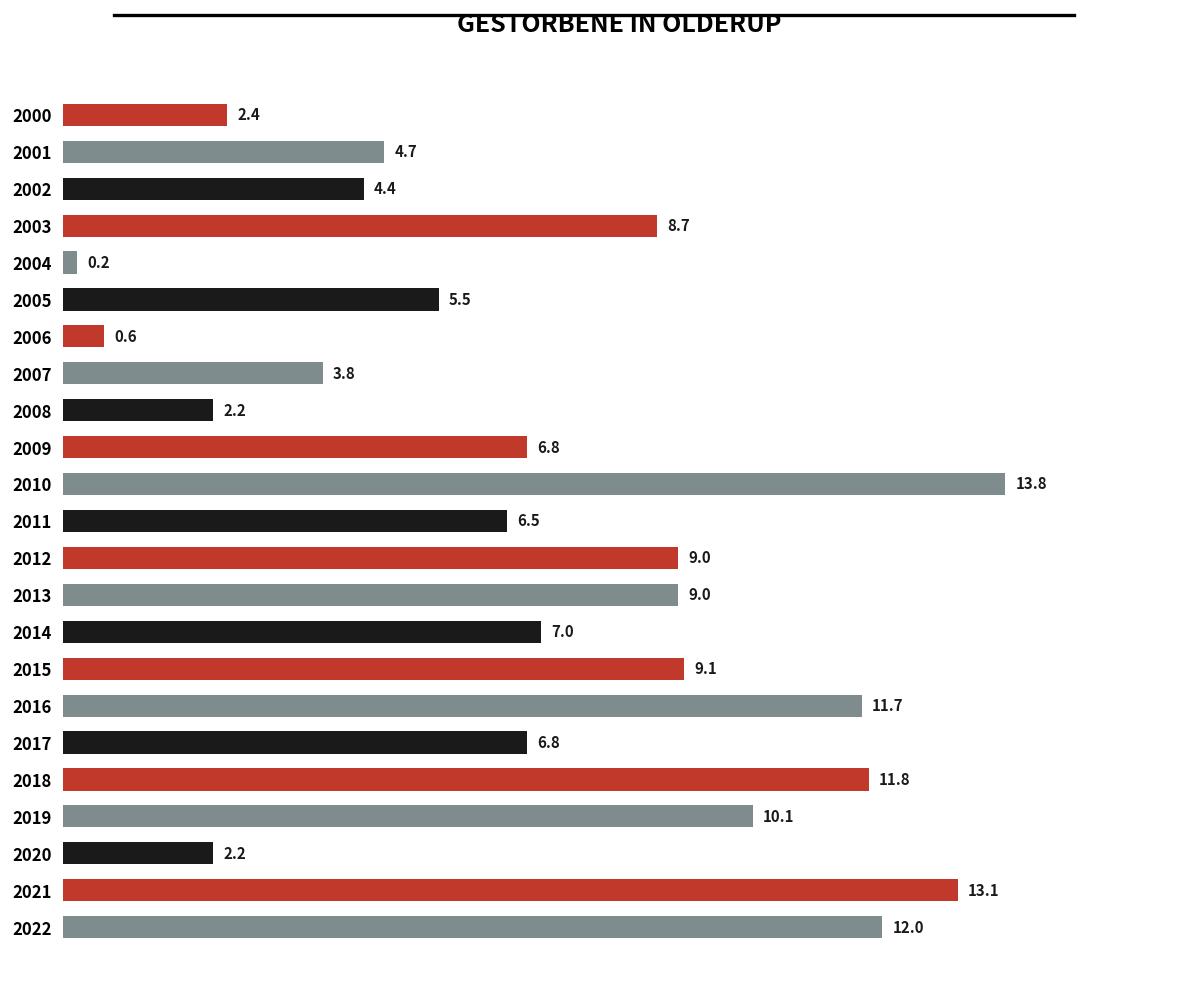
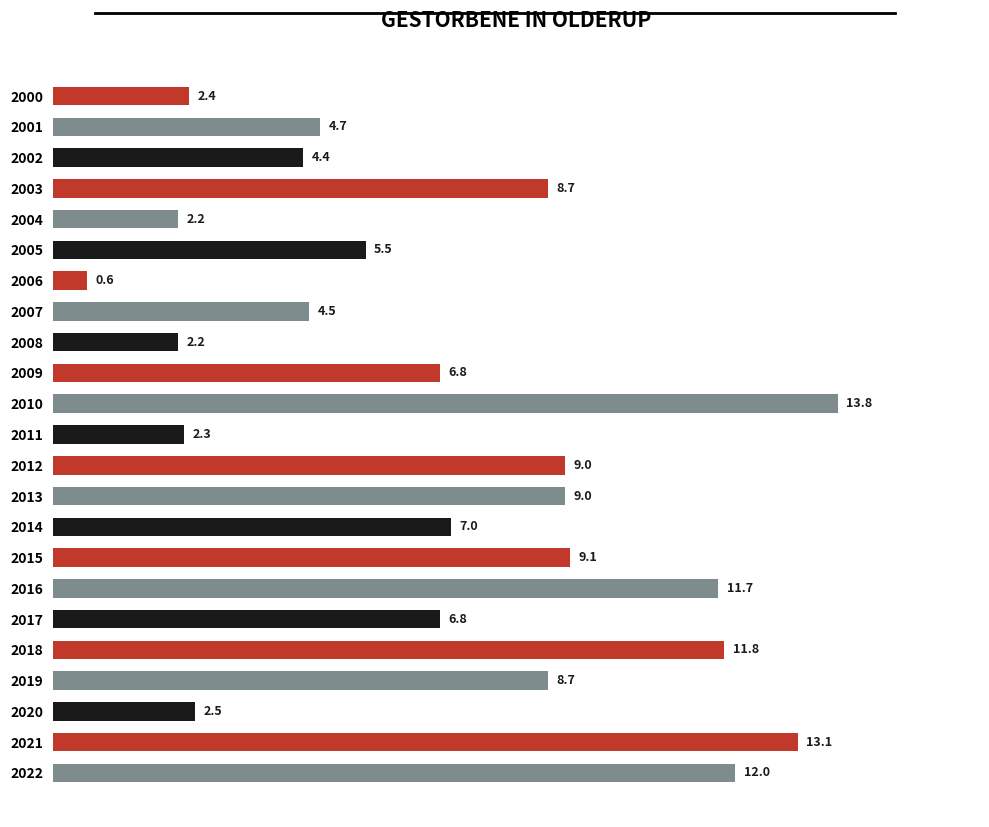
  {
    "2000": 2.4,
    "2001": 4.7,
    "2002": 4.4,
    "2003": 8.7,
-   "2004": 0.2,
+   "2004": 2.2,
    "2005": 5.5,
    "2006": 0.6,
-   "2007": 3.8,
+   "2007": 4.5,
    "2008": 2.2,
    "2009": 6.8,
    "2010": 13.8,
-   "2011": 6.5,
+   "2011": 2.3,
    "2012": 9.0,
    "2013": 9.0,
    "2014": 7.0,
    "2015": 9.1,
    "2016": 11.7,
    "2017": 6.8,
    "2018": 11.8,
-   "2019": 10.1,
-   "2020": 2.2,
+   "2019": 8.7,
+   "2020": 2.5,
    "2021": 13.1,
    "2022": 12.0
  }
